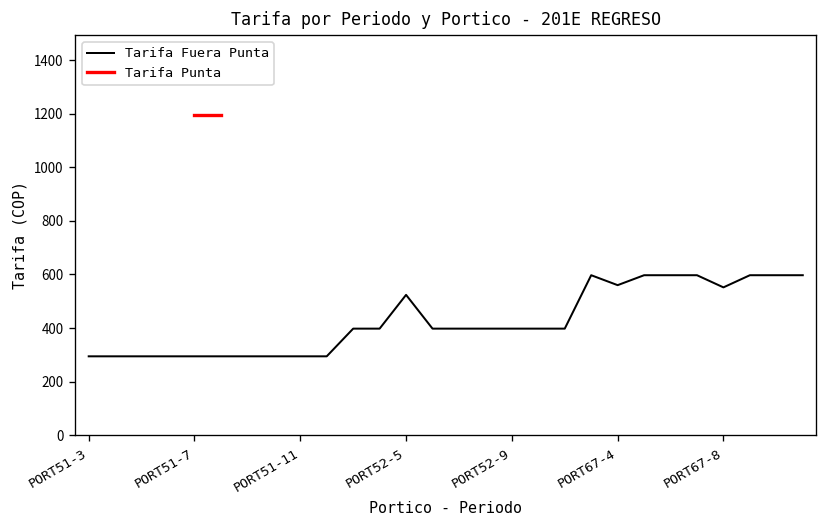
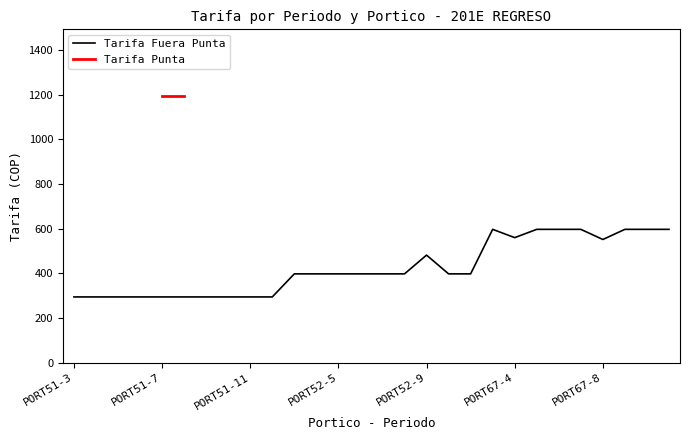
  {
    "Tarifa Fuera Punta": {
      "PORT51-3": 290,
      "PORT51-7": 290,
      "PORT51-11": 290,
-     "PORT52-5": 520,
-     "PORT52-9": 400,
+     "PORT52-5": 400,
+     "PORT52-9": 480,
      "PORT67-4": 560,
      "PORT67-8": 550
    },
    "Tarifa Punta": {
      "PORT51-7": 1190
    }
  }
